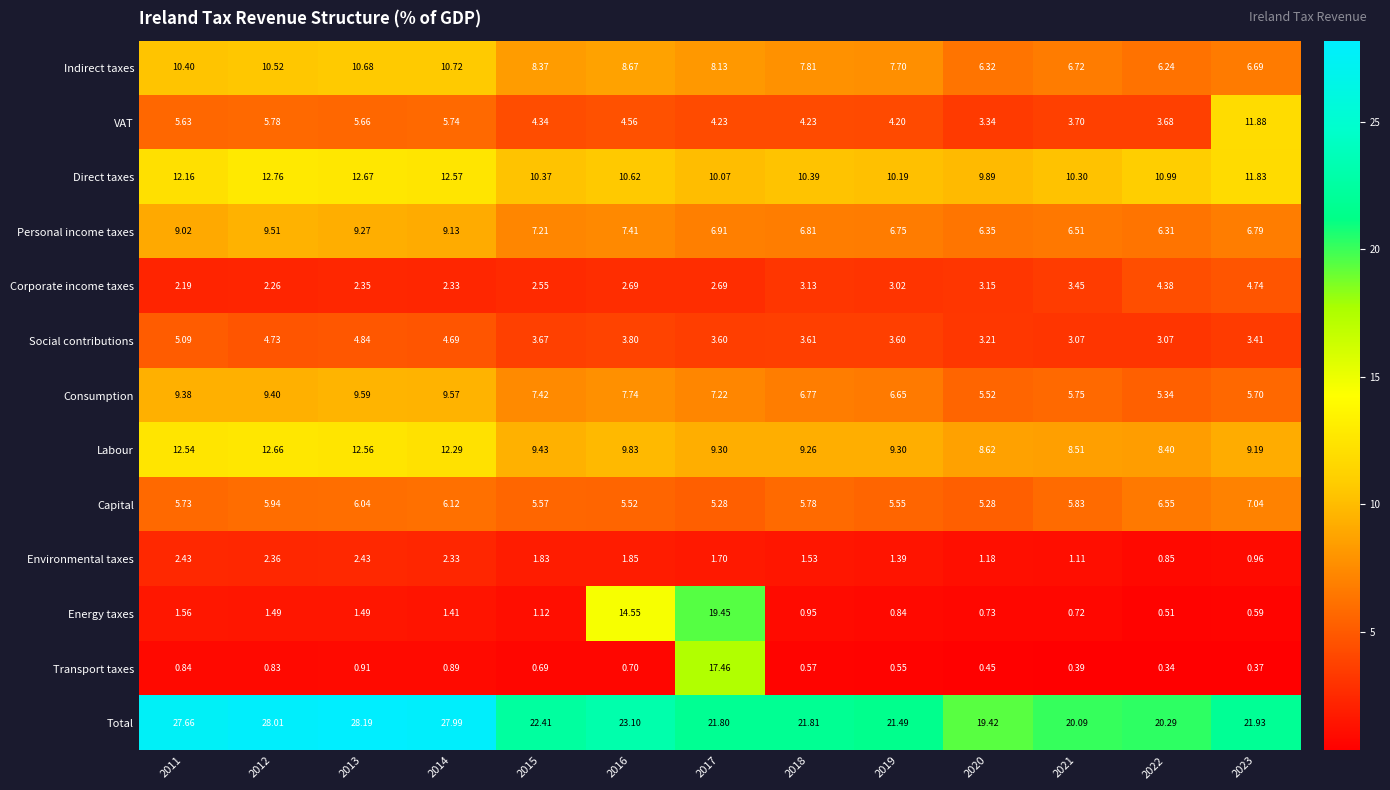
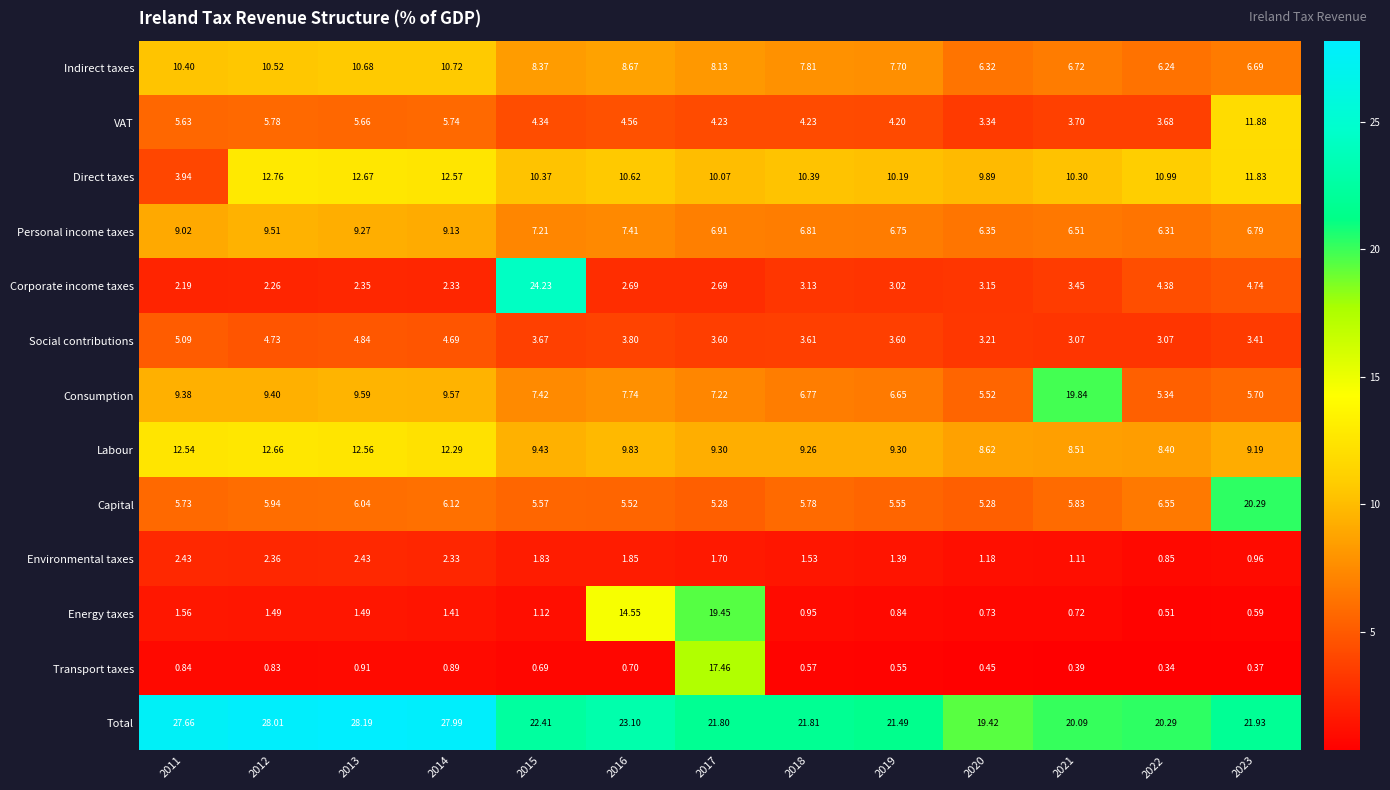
  {
    "Indirect taxes": {
      "2011": 10.40,
      "2012": 10.52,
      "2013": 10.68,
      "2014": 10.72,
      "2015": 8.37,
      "2016": 8.67,
      "2017": 8.13,
      "2018": 7.81,
      "2019": 7.70,
      "2020": 6.32,
      "2021": 6.72,
      "2022": 6.24,
      "2023": 6.69
    },
    "VAT": {
      "2011": 5.63,
      "2012": 5.78,
      "2013": 5.66,
      "2014": 5.74,
      "2015": 4.34,
      "2016": 4.56,
      "2017": 4.23,
      "2018": 4.23,
      "2019": 4.20,
      "2020": 3.34,
      "2021": 3.70,
      "2022": 3.68,
      "2023": 11.88
    },
    "Direct taxes": {
-     "2011": 12.16,
+     "2011": 3.94,
      "2012": 12.76,
      "2013": 12.67,
      "2014": 12.57,
      "2015": 10.37,
      "2016": 10.62,
      "2017": 10.07,
      "2018": 10.39,
      "2019": 10.19,
      "2020": 9.89,
      "2021": 10.30,
      "2022": 10.99,
      "2023": 11.83
    },
    "Personal income taxes": {
      "2011": 9.02,
      "2012": 9.51,
      "2013": 9.27,
      "2014": 9.13,
      "2015": 7.21,
      "2016": 7.41,
      "2017": 6.91,
      "2018": 6.81,
      "2019": 6.75,
      "2020": 6.35,
      "2021": 6.51,
      "2022": 6.31,
      "2023": 6.79
    },
    "Corporate income taxes": {
      "2011": 2.19,
      "2012": 2.26,
      "2013": 2.35,
      "2014": 2.33,
-     "2015": 2.55,
+     "2015": 24.23,
      "2016": 2.69,
      "2017": 2.69,
      "2018": 3.13,
      "2019": 3.02,
      "2020": 3.15,
      "2021": 3.45,
      "2022": 4.38,
      "2023": 4.74
    },
    "Social contributions": {
      "2011": 5.09,
      "2012": 4.73,
      "2013": 4.84,
      "2014": 4.69,
      "2015": 3.67,
      "2016": 3.80,
      "2017": 3.60,
      "2018": 3.61,
      "2019": 3.60,
      "2020": 3.21,
      "2021": 3.07,
      "2022": 3.07,
      "2023": 3.41
    },
    "Consumption": {
      "2011": 9.38,
      "2012": 9.40,
      "2013": 9.59,
      "2014": 9.57,
      "2015": 7.42,
      "2016": 7.74,
      "2017": 7.22,
      "2018": 6.77,
      "2019": 6.65,
      "2020": 5.52,
-     "2021": 5.75,
+     "2021": 19.84,
      "2022": 5.34,
      "2023": 5.70
    },
    "Labour": {
      "2011": 12.54,
      "2012": 12.66,
      "2013": 12.56,
      "2014": 12.29,
      "2015": 9.43,
      "2016": 9.83,
      "2017": 9.30,
      "2018": 9.26,
      "2019": 9.30,
      "2020": 8.62,
      "2021": 8.51,
      "2022": 8.40,
      "2023": 9.19
    },
    "Capital": {
      "2011": 5.73,
      "2012": 5.94,
      "2013": 6.04,
      "2014": 6.12,
      "2015": 5.57,
      "2016": 5.52,
      "2017": 5.28,
      "2018": 5.78,
      "2019": 5.55,
      "2020": 5.28,
      "2021": 5.83,
      "2022": 6.55,
-     "2023": 7.04
+     "2023": 20.29
    },
    "Environmental taxes": {
      "2011": 2.43,
      "2012": 2.36,
      "2013": 2.43,
      "2014": 2.33,
      "2015": 1.83,
      "2016": 1.85,
      "2017": 1.70,
      "2018": 1.53,
      "2019": 1.39,
      "2020": 1.18,
      "2021": 1.11,
      "2022": 0.85,
      "2023": 0.96
    },
    "Energy taxes": {
      "2011": 1.56,
      "2012": 1.49,
      "2013": 1.49,
      "2014": 1.41,
      "2015": 1.12,
      "2016": 14.55,
      "2017": 19.45,
      "2018": 0.95,
      "2019": 0.84,
      "2020": 0.73,
      "2021": 0.72,
      "2022": 0.51,
      "2023": 0.59
    },
    "Transport taxes": {
      "2011": 0.84,
      "2012": 0.83,
      "2013": 0.91,
      "2014": 0.89,
      "2015": 0.69,
      "2016": 0.70,
      "2017": 17.46,
      "2018": 0.57,
      "2019": 0.55,
      "2020": 0.45,
      "2021": 0.39,
      "2022": 0.34,
      "2023": 0.37
    },
    "Total": {
      "2011": 27.66,
      "2012": 28.01,
      "2013": 28.19,
      "2014": 27.99,
      "2015": 22.41,
      "2016": 23.10,
      "2017": 21.80,
      "2018": 21.81,
      "2019": 21.49,
      "2020": 19.42,
      "2021": 20.09,
      "2022": 20.29,
      "2023": 21.93
    }
  }
